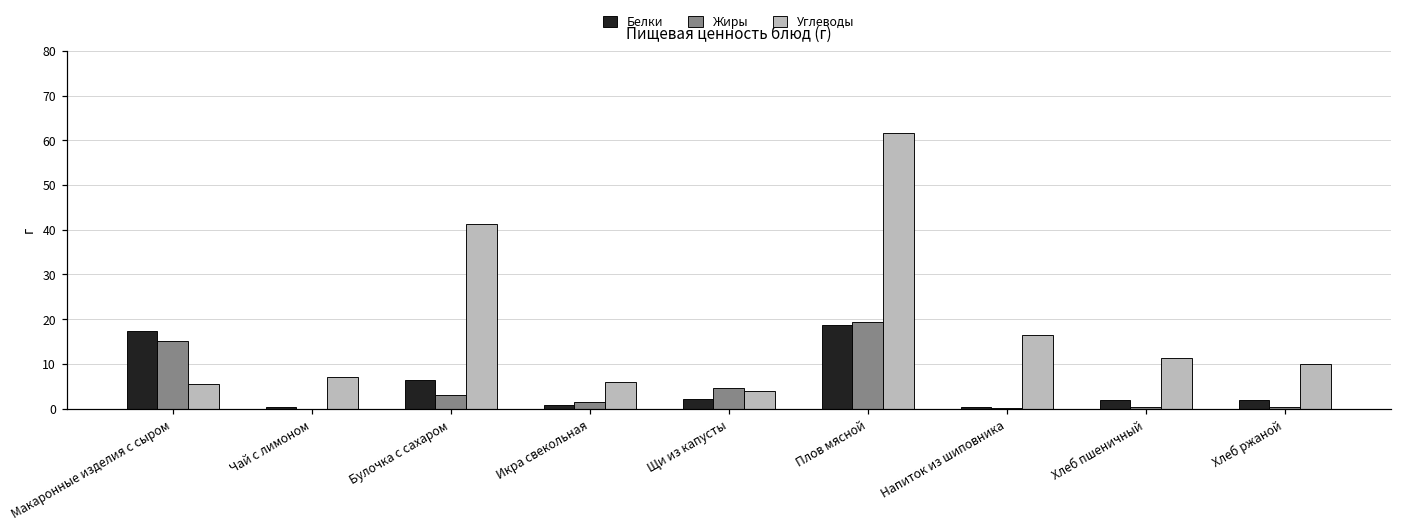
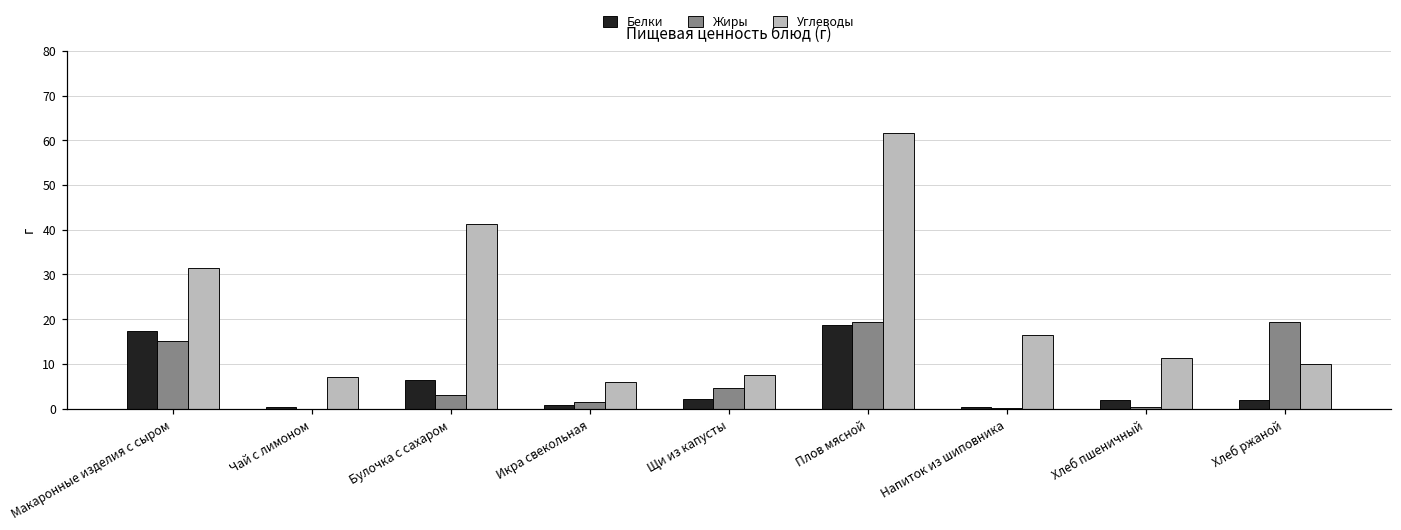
  {
    "Белки": {
      "Макаронные изделия с сыром": 17,
      "Булочка с сахаром": 6,
      "Икра свекольная": 1,
      "Щи из капусты": 2,
      "Плов мясной": 19,
      "Хлеб пшеничный": 2,
      "Хлеб ржаной": 2
    },
    "Жиры": {
      "Макаронные изделия с сыром": 15,
      "Чай с лимоном": 0,
      "Булочка с сахаром": 3,
      "Икра свекольная": 2,
      "Щи из капусты": 5,
      "Плов мясной": 19,
-     "Хлеб ржаной": 0
+     "Хлеб ржаной": 19
    },
    "Углеводы": {
-     "Макаронные изделия с сыром": 5,
+     "Макаронные изделия с сыром": 31,
      "Чай с лимоном": 7,
      "Булочка с сахаром": 41,
      "Икра свекольная": 6,
-     "Щи из капусты": 4,
+     "Щи из капусты": 8,
      "Плов мясной": 62,
      "Напиток из шиповника": 17,
      "Хлеб пшеничный": 11,
      "Хлеб ржаной": 10
    }
  }
